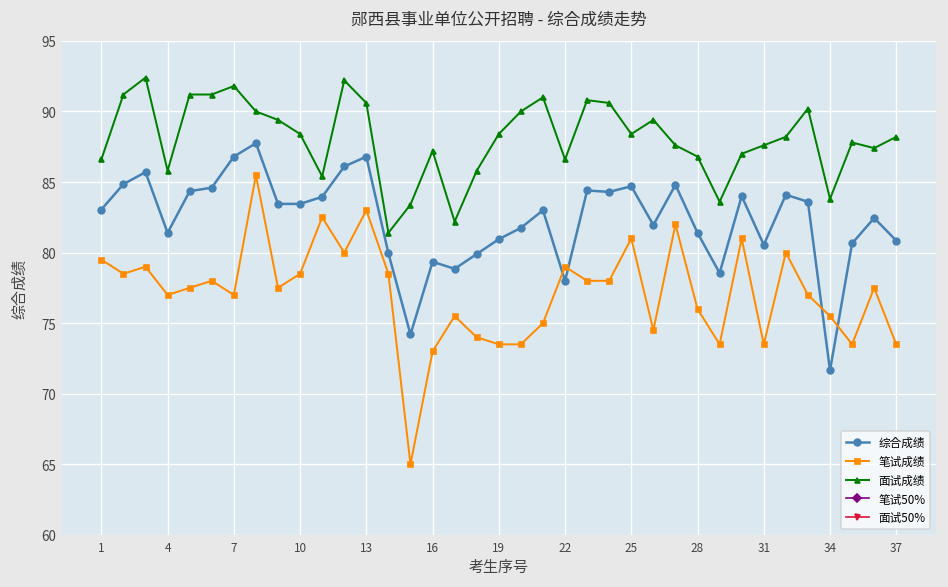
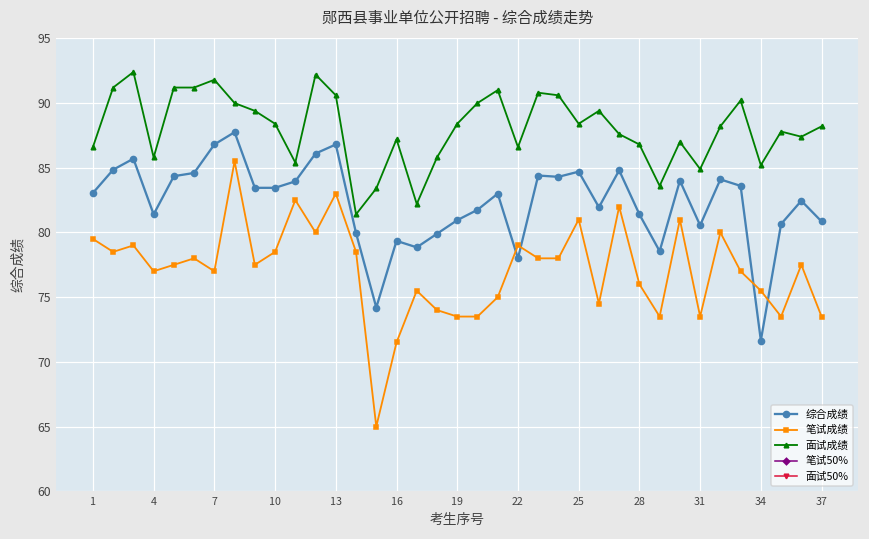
  {
    "综合成绩": {
      "1": 83.1,
      "4": 81.4,
      "7": 86.8,
      "10": 83.5,
      "13": 86.8,
      "16": 79.4,
      "19": 81.0,
      "22": 78.0,
      "25": 84.7,
      "28": 81.4,
      "31": 80.6,
      "34": 71.7,
      "37": 80.9
    },
    "笔试成绩": {
      "1": 79.5,
      "4": 77.0,
      "7": 77.0,
      "10": 78.5,
      "13": 83.0,
-     "16": 73.0,
+     "16": 71.5,
      "19": 73.5,
      "22": 79.0,
      "25": 81.0,
      "28": 76.0,
      "31": 73.5,
      "34": 75.5,
      "37": 73.5
    },
    "面试成绩": {
      "1": 86.6,
      "4": 85.8,
      "7": 91.8,
      "10": 88.4,
      "13": 90.6,
      "16": 87.2,
      "19": 88.4,
      "22": 86.6,
      "25": 88.4,
      "28": 86.8,
-     "31": 87.6,
-     "34": 83.8,
+     "31": 84.9,
+     "34": 85.2,
      "37": 88.2
    }
  }
